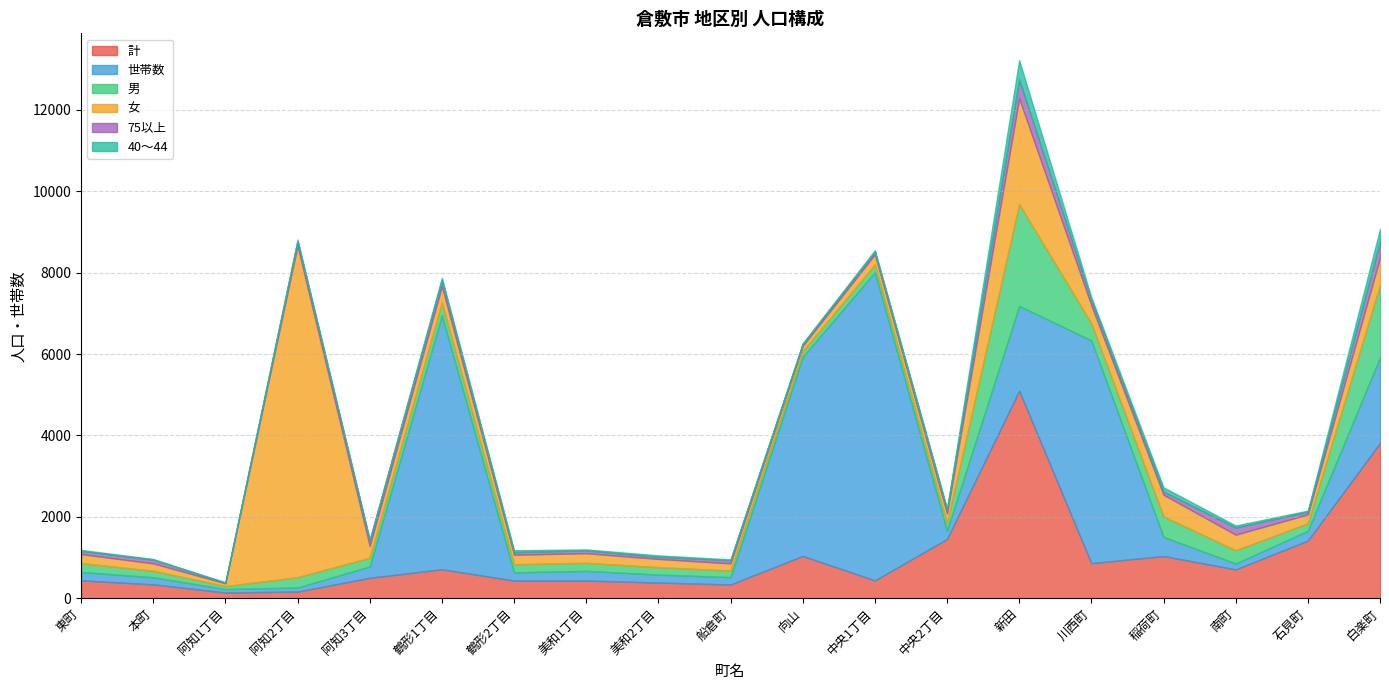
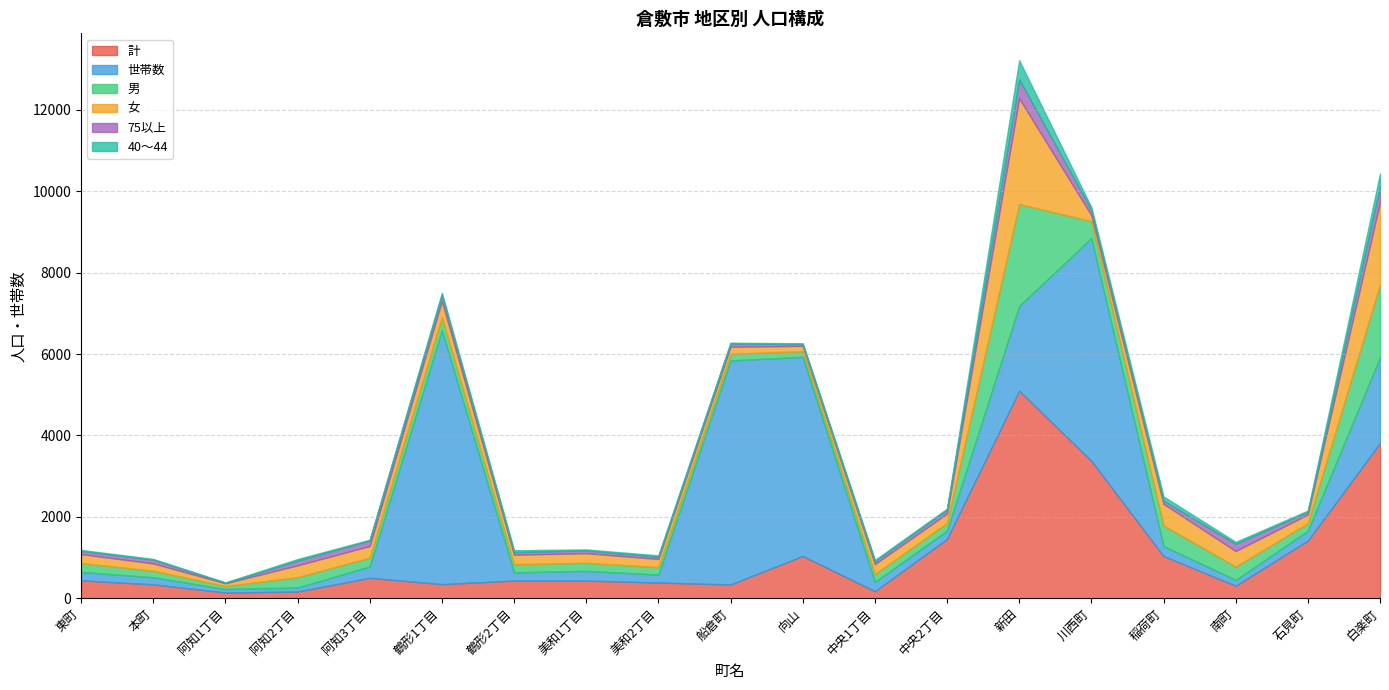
  {
    "計": {
      "東町": 400,
      "本町": 300,
      "阿知1丁目": 100,
      "阿知2丁目": 200,
      "阿知3丁目": 500,
-     "鶴形1丁目": 700,
+     "鶴形1丁目": 300,
      "鶴形2丁目": 400,
      "美和1丁目": 400,
      "美和2丁目": 400,
      "船倉町": 300,
      "向山": 1000,
-     "中央1丁目": 400,
+     "中央1丁目": 200,
      "中央2丁目": 1500,
      "新田": 5100,
-     "川西町": 900,
+     "川西町": 3400,
      "稲荷町": 1000,
-     "南町": 700,
+     "南町": 300,
      "石見町": 1400,
      "白楽町": 3800
    },
    "世帯数": {
      "東町": 200,
      "本町": 200,
      "阿知1丁目": 100,
      "阿知2丁目": 100,
      "阿知3丁目": 300,
      "鶴形1丁目": 6200,
      "鶴形2丁目": 200,
      "美和1丁目": 200,
      "美和2丁目": 200,
-     "船倉町": 200,
+     "船倉町": 5500,
      "向山": 4900,
-     "中央1丁目": 7600,
+     "中央1丁目": 200,
      "中央2丁目": 200,
      "新田": 2100,
      "川西町": 5500,
-     "稲荷町": 500,
+     "稲荷町": 200,
      "南町": 100,
      "石見町": 200,
      "白楽町": 2100
    },
    "女": {
      "東町": 200,
      "本町": 200,
-     "阿知2丁目": 8100,
+     "阿知2丁目": 300,
      "阿知3丁目": 300,
      "鶴形1丁目": 400,
      "鶴形2丁目": 200,
      "美和1丁目": 200,
      "船倉町": 200,
      "中央1丁目": 200,
      "中央2丁目": 200,
      "新田": 2600,
-     "川西町": 400,
+     "川西町": 100,
      "稲荷町": 500,
      "南町": 400,
      "石見町": 200,
-     "白楽町": 700
+     "白楽町": 2000
    },
    "75以上": {
      "新田": 500,
      "川西町": 100,
      "稲荷町": 100,
      "白楽町": 400
    }
  }
